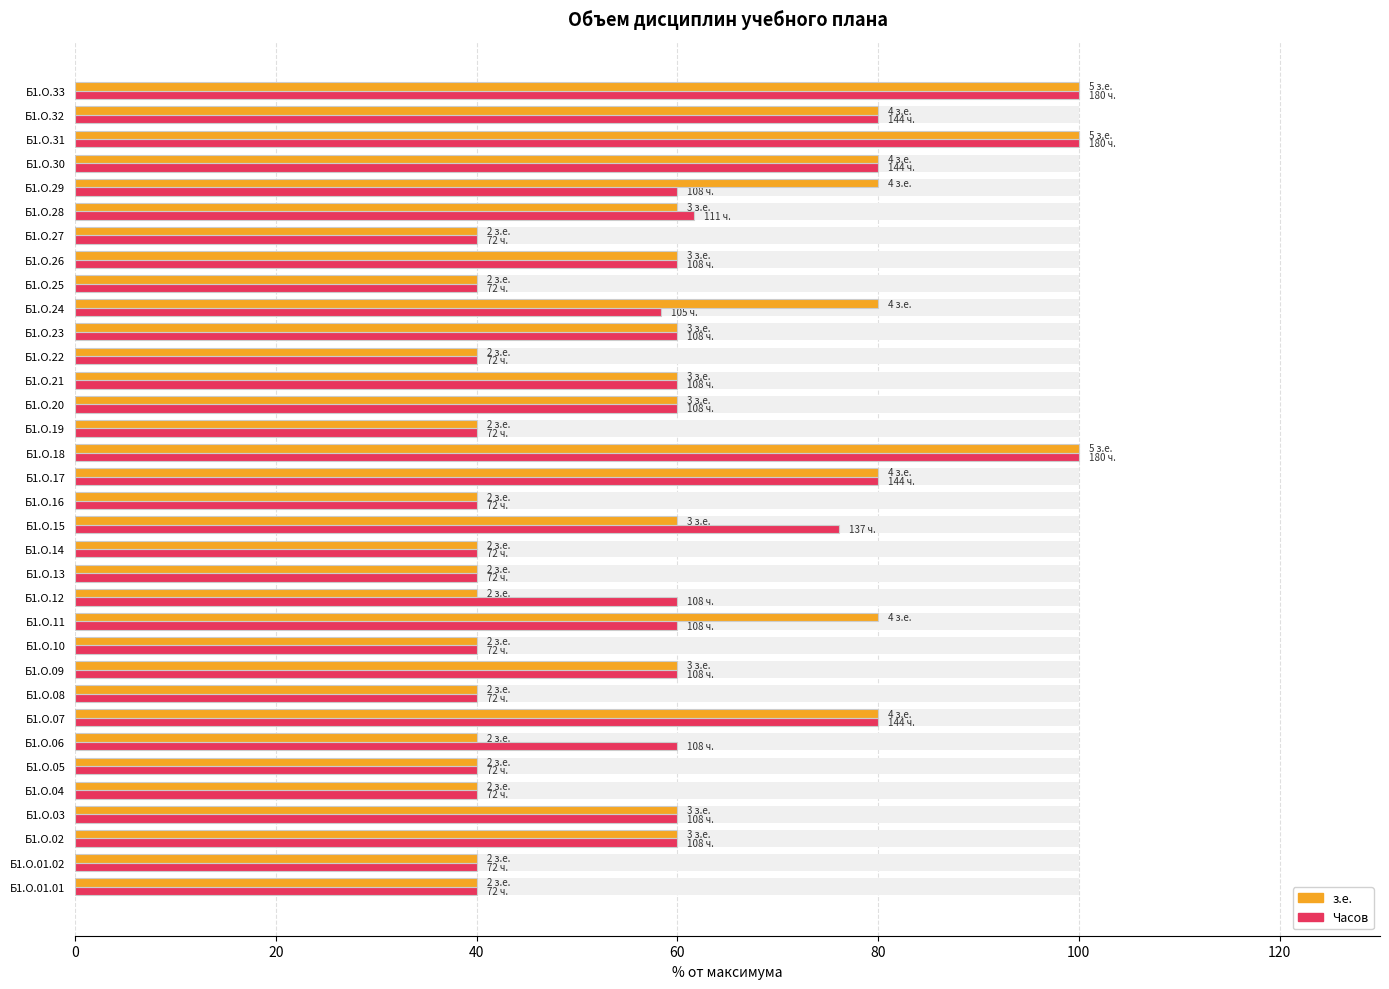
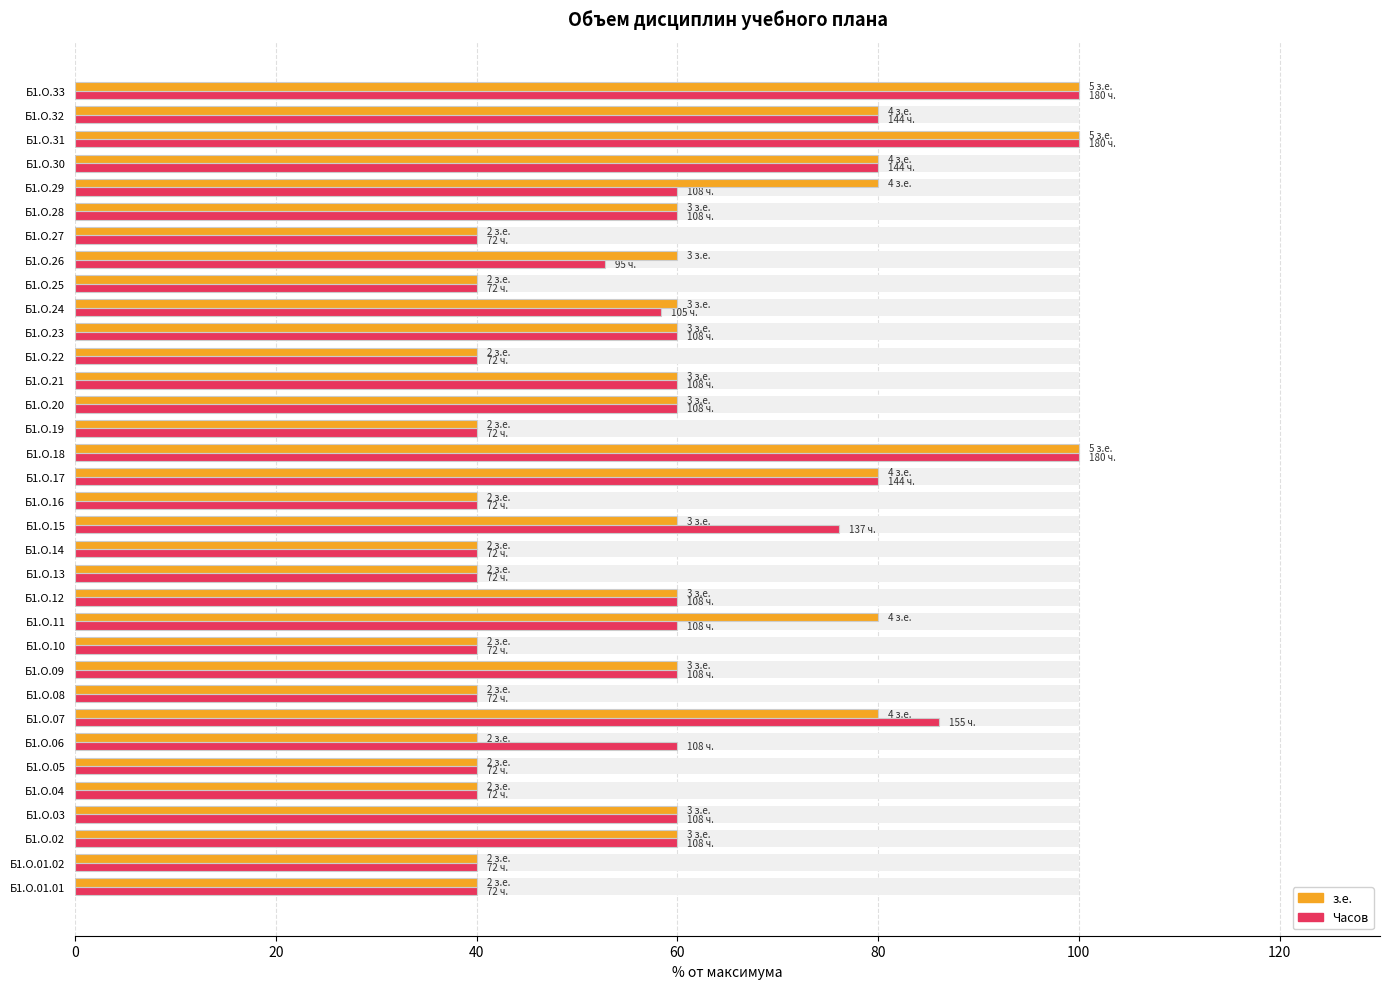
  {
    "з.е.": {
-     "Б1.О.24": 4,
-     "Б1.О.12": 2
+     "Б1.О.24": 3,
+     "Б1.О.12": 3
    },
    "Часов": {
-     "Б1.О.28": 111,
-     "Б1.О.26": 108,
-     "Б1.О.07": 144
+     "Б1.О.28": 108,
+     "Б1.О.26": 95,
+     "Б1.О.07": 155
    }
  }
